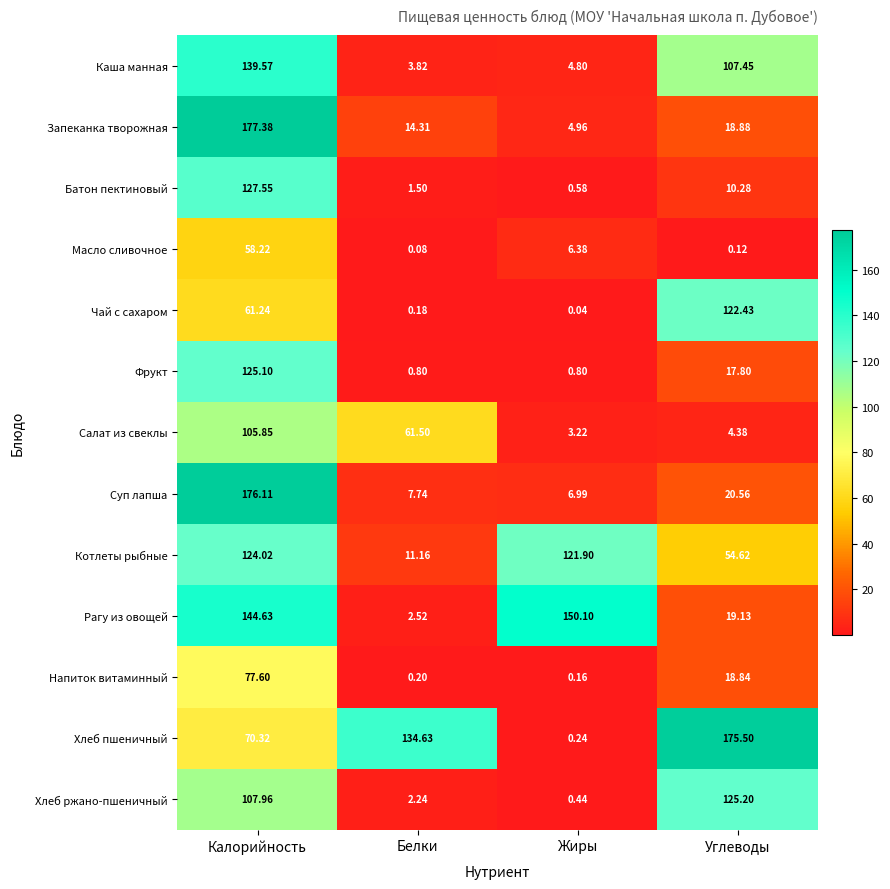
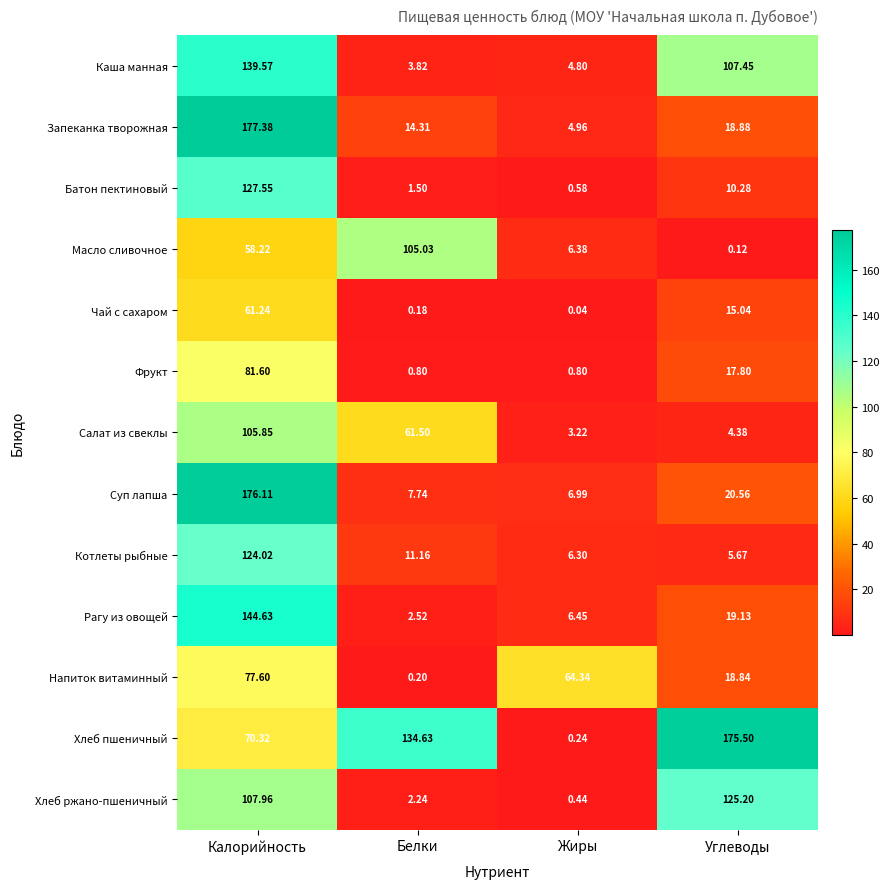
  {
    "Каша манная": {
      "Калорийность": 139.57,
      "Белки": 3.82,
      "Жиры": 4.80,
      "Углеводы": 107.45
    },
    "Запеканка творожная": {
      "Калорийность": 177.38,
      "Белки": 14.31,
      "Жиры": 4.96,
      "Углеводы": 18.88
    },
    "Батон пектиновый": {
      "Калорийность": 127.55,
      "Белки": 1.50,
      "Жиры": 0.58,
      "Углеводы": 10.28
    },
    "Масло сливочное": {
      "Калорийность": 58.22,
-     "Белки": 0.08,
+     "Белки": 105.03,
      "Жиры": 6.38,
      "Углеводы": 0.12
    },
    "Чай с сахаром": {
      "Калорийность": 61.24,
      "Белки": 0.18,
      "Жиры": 0.04,
-     "Углеводы": 122.43
+     "Углеводы": 15.04
    },
    "Фрукт": {
-     "Калорийность": 125.10,
+     "Калорийность": 81.60,
      "Белки": 0.80,
      "Жиры": 0.80,
      "Углеводы": 17.80
    },
    "Салат из свеклы": {
      "Калорийность": 105.85,
      "Белки": 61.50,
      "Жиры": 3.22,
      "Углеводы": 4.38
    },
    "Суп лапша": {
      "Калорийность": 176.11,
      "Белки": 7.74,
      "Жиры": 6.99,
      "Углеводы": 20.56
    },
    "Котлеты рыбные": {
      "Калорийность": 124.02,
      "Белки": 11.16,
-     "Жиры": 121.90,
-     "Углеводы": 54.62
+     "Жиры": 6.30,
+     "Углеводы": 5.67
    },
    "Рагу из овощей": {
      "Калорийность": 144.63,
      "Белки": 2.52,
-     "Жиры": 150.10,
+     "Жиры": 6.45,
      "Углеводы": 19.13
    },
    "Напиток витаминный": {
      "Калорийность": 77.60,
      "Белки": 0.20,
-     "Жиры": 0.16,
+     "Жиры": 64.34,
      "Углеводы": 18.84
    },
    "Хлеб пшеничный": {
      "Калорийность": 70.32,
      "Белки": 134.63,
      "Жиры": 0.24,
      "Углеводы": 175.50
    },
    "Хлеб ржано-пшеничный": {
      "Калорийность": 107.96,
      "Белки": 2.24,
      "Жиры": 0.44,
      "Углеводы": 125.20
    }
  }
